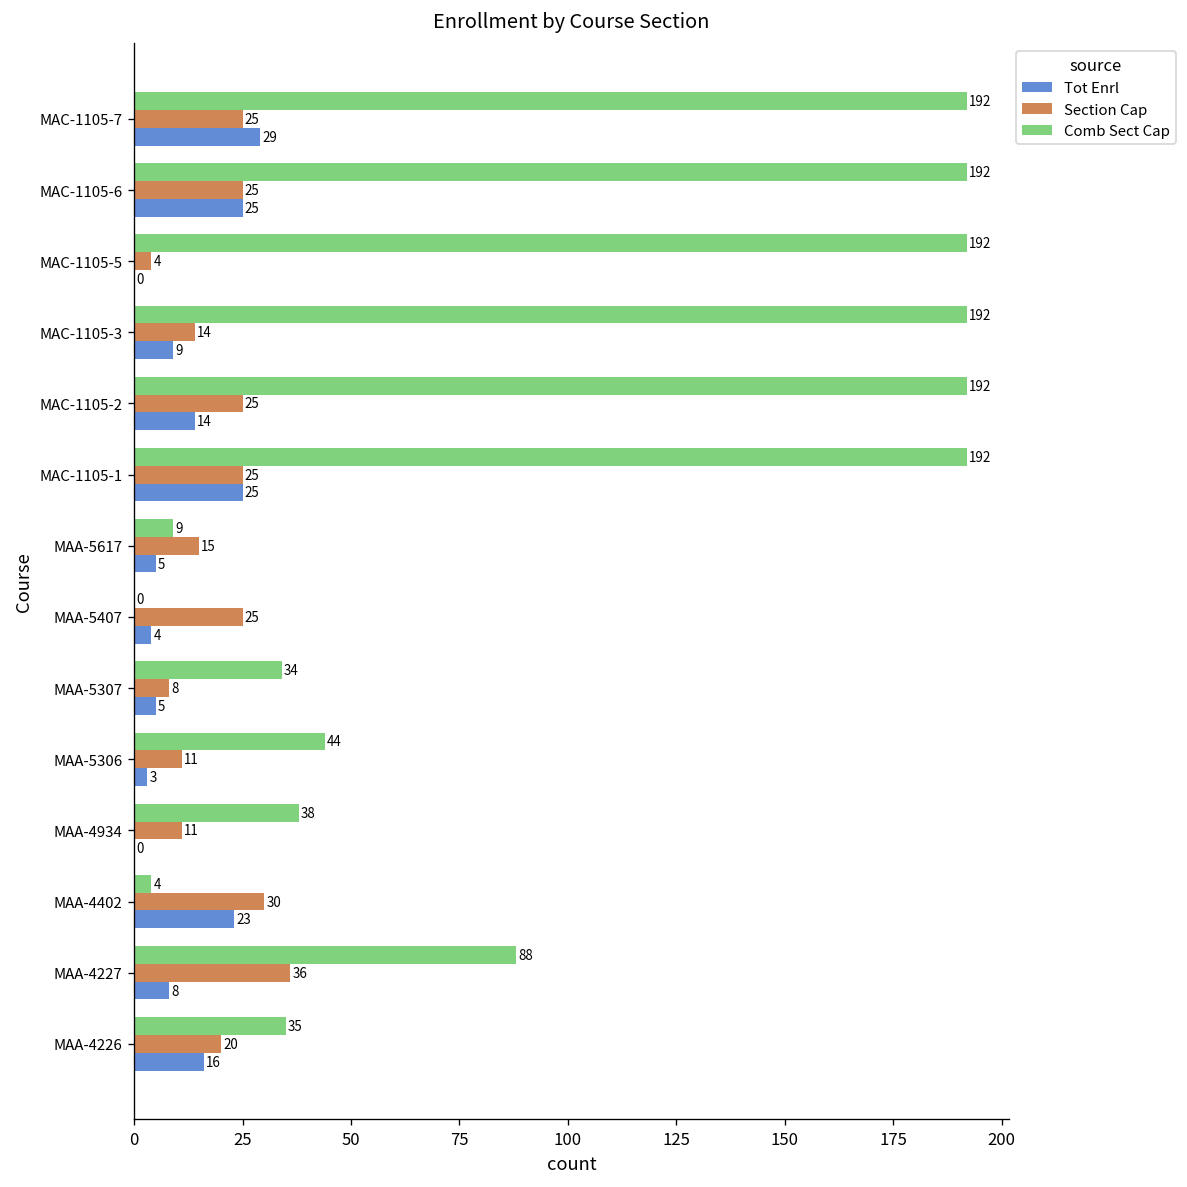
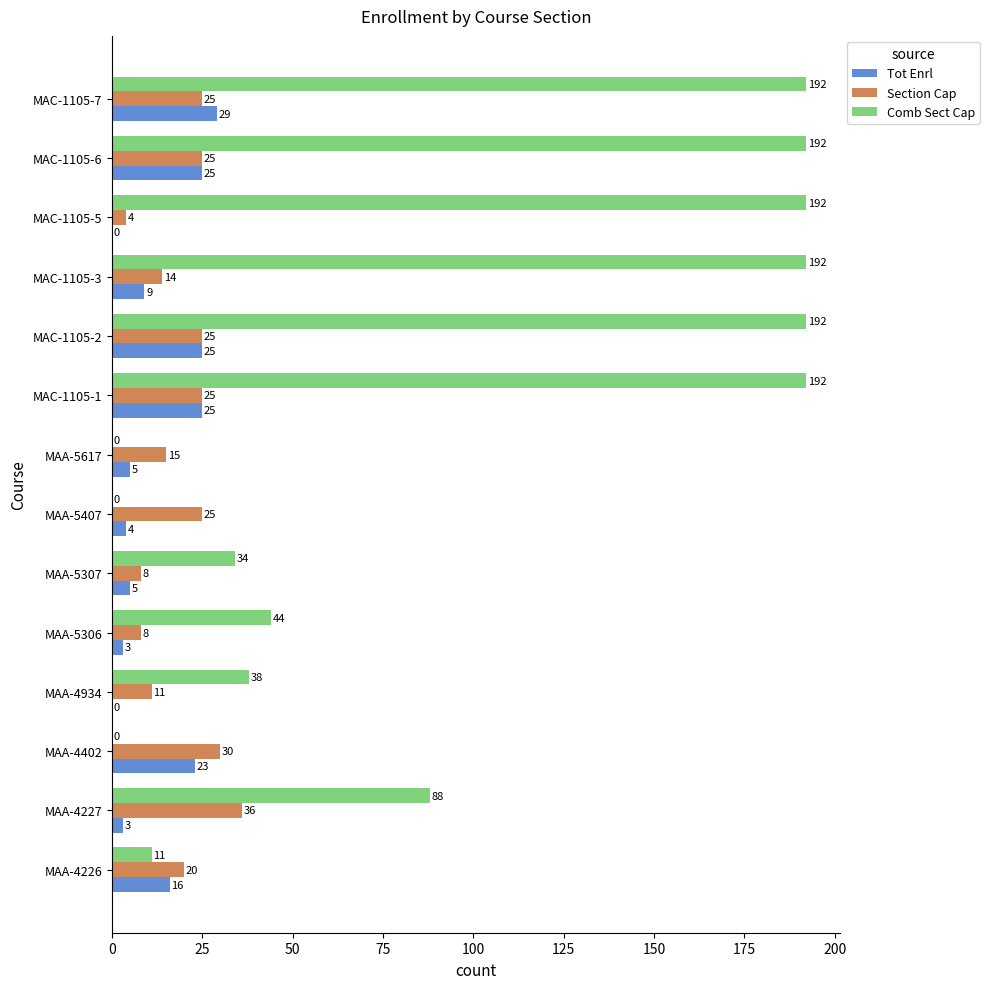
  {
    "Tot Enrl": {
      "MAC-1105-7": 29,
      "MAC-1105-6": 25,
      "MAC-1105-5": 0,
      "MAC-1105-3": 9,
-     "MAC-1105-2": 14,
+     "MAC-1105-2": 25,
      "MAC-1105-1": 25,
      "MAA-5617": 5,
      "MAA-5407": 4,
      "MAA-5307": 5,
      "MAA-5306": 3,
      "MAA-4934": 0,
      "MAA-4402": 23,
-     "MAA-4227": 8,
+     "MAA-4227": 3,
      "MAA-4226": 16
    },
    "Section Cap": {
      "MAC-1105-7": 25,
      "MAC-1105-6": 25,
      "MAC-1105-5": 4,
      "MAC-1105-3": 14,
      "MAC-1105-2": 25,
      "MAC-1105-1": 25,
      "MAA-5617": 15,
      "MAA-5407": 25,
      "MAA-5307": 8,
-     "MAA-5306": 11,
+     "MAA-5306": 8,
      "MAA-4934": 11,
      "MAA-4402": 30,
      "MAA-4227": 36,
      "MAA-4226": 20
    },
    "Comb Sect Cap": {
      "MAC-1105-7": 192,
      "MAC-1105-6": 192,
      "MAC-1105-5": 192,
      "MAC-1105-3": 192,
      "MAC-1105-2": 192,
      "MAC-1105-1": 192,
-     "MAA-5617": 9,
+     "MAA-5617": 0,
      "MAA-5407": 0,
      "MAA-5307": 34,
      "MAA-5306": 44,
      "MAA-4934": 38,
-     "MAA-4402": 4,
+     "MAA-4402": 0,
      "MAA-4227": 88,
-     "MAA-4226": 35
+     "MAA-4226": 11
    }
  }
